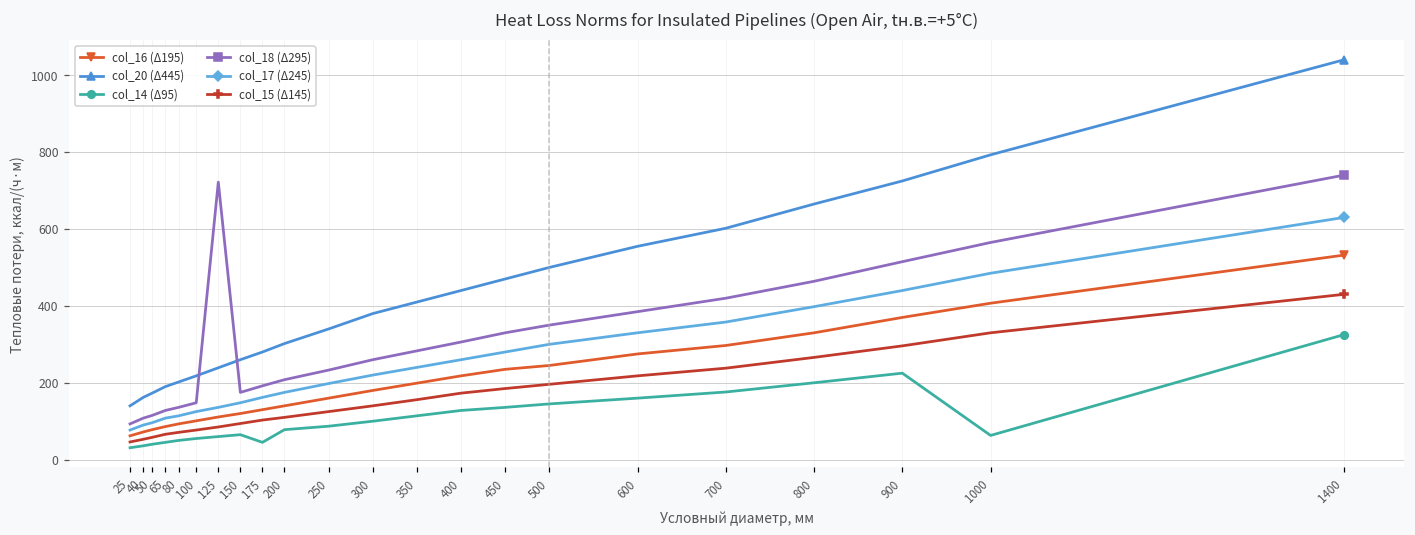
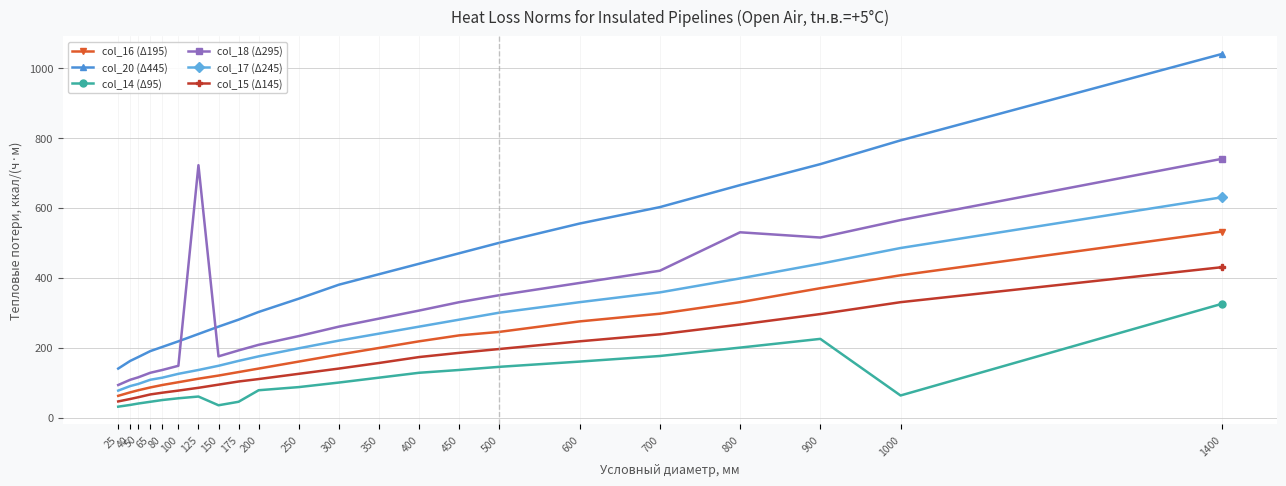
  {
    "col_14 (Δ95)": {
      "25": 30,
      "40": 40,
      "50": 40,
      "65": 50,
      "80": 50,
      "100": 60,
      "125": 60,
-     "150": 70,
+     "150": 40,
      "175": 50,
      "200": 80,
      "250": 90,
      "300": 100,
      "350": 110,
      "400": 130,
      "450": 140,
      "500": 150,
      "600": 160,
      "700": 180,
      "800": 200,
      "900": 230,
      "1000": 60,
      "1400": 330
    },
    "col_18 (Δ295)": {
      "25": 90,
      "40": 110,
      "50": 120,
      "65": 130,
      "80": 140,
      "100": 150,
      "125": 720,
      "150": 180,
      "175": 190,
      "200": 210,
      "250": 230,
      "300": 260,
      "350": 280,
      "400": 310,
      "450": 330,
      "500": 350,
      "600": 390,
      "700": 420,
-     "800": 460,
+     "800": 530,
      "900": 520,
      "1000": 570,
      "1400": 740
    }
  }
